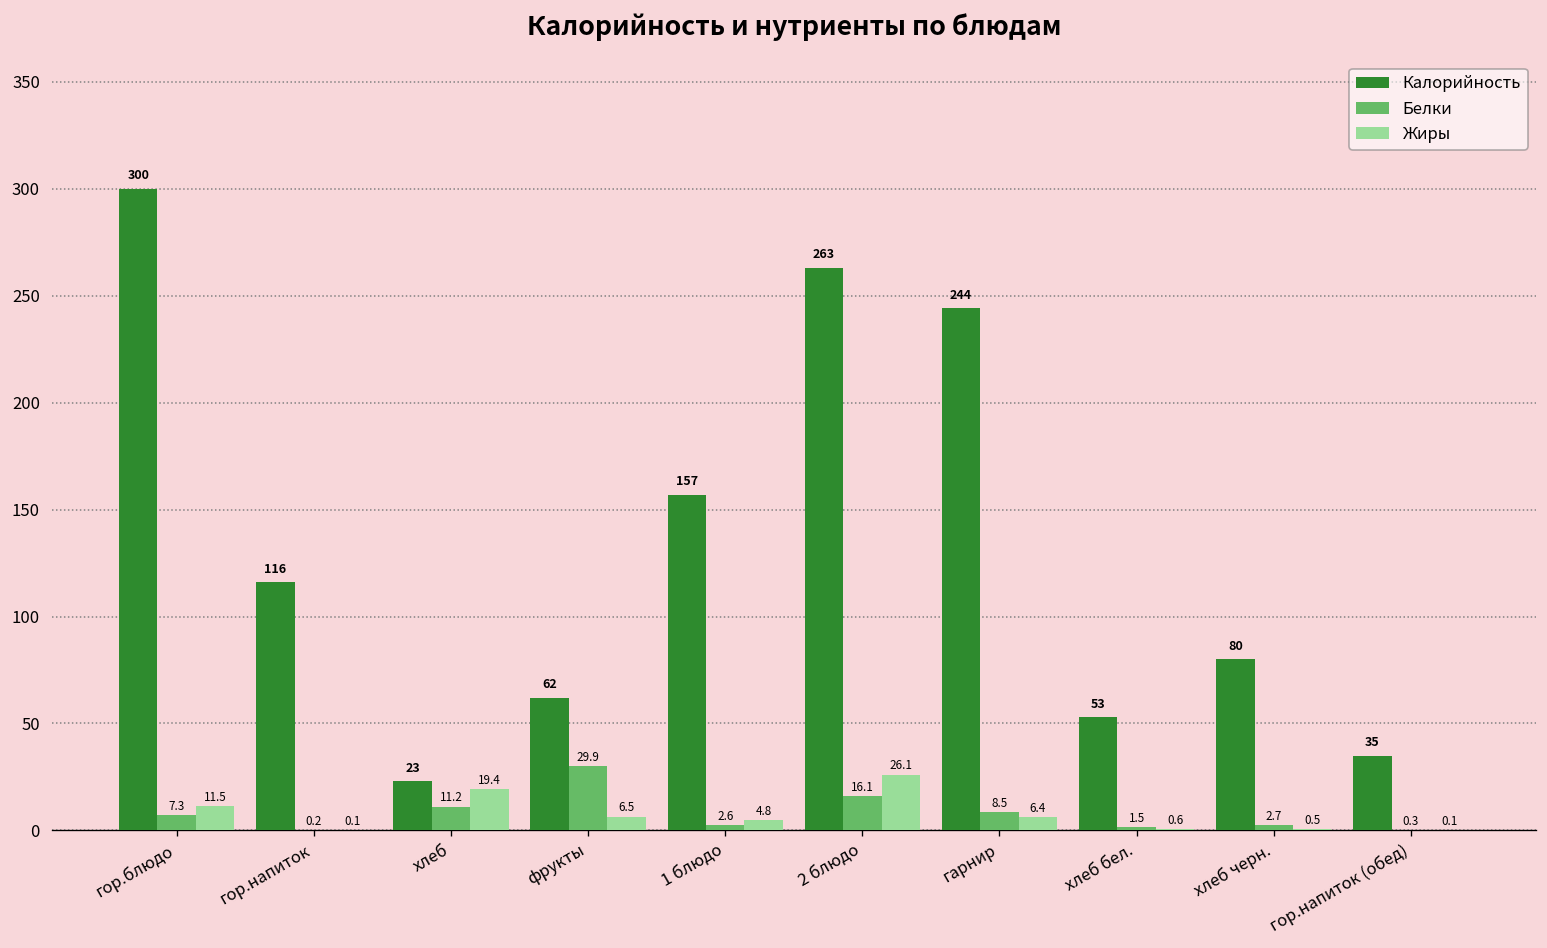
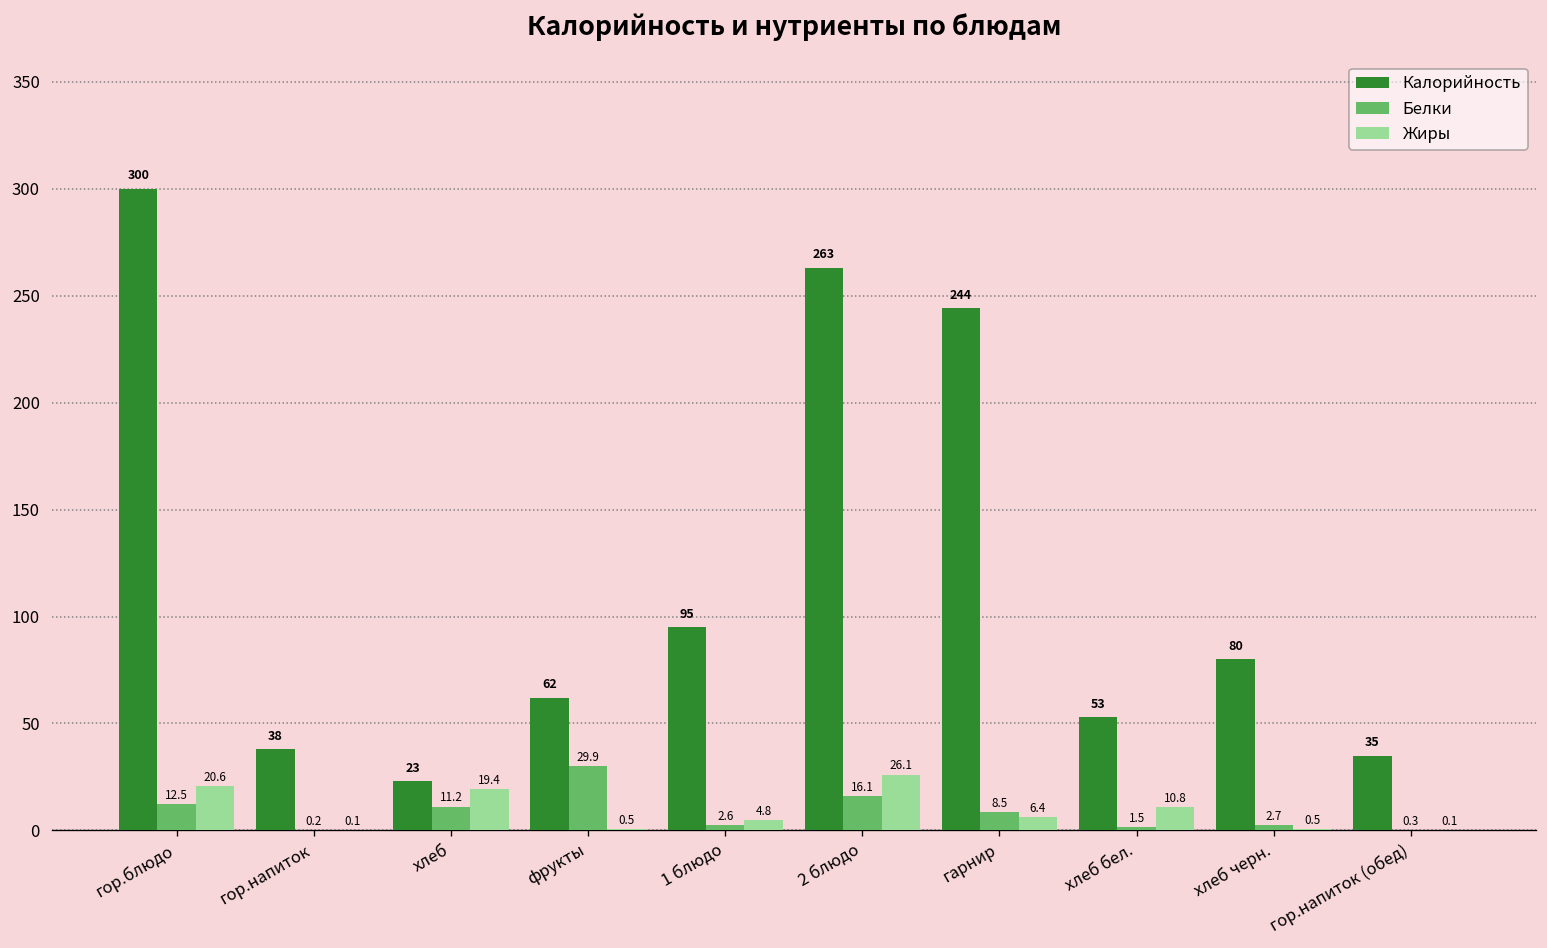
  {
    "Калорийность": {
      "гор.блюдо": 300,
-     "гор.напиток": 116,
+     "гор.напиток": 38,
      "хлеб": 23,
      "фрукты": 62,
-     "1 блюдо": 157,
+     "1 блюдо": 95,
      "2 блюдо": 263,
      "гарнир": 244,
      "хлеб бел.": 53,
      "хлеб черн.": 80,
      "гор.напиток (обед)": 35
    },
    "Белки": {
-     "гор.блюдо": 7.3,
+     "гор.блюдо": 12.5,
      "гор.напиток": 0.2,
      "хлеб": 11.2,
      "фрукты": 29.9,
      "1 блюдо": 2.6,
      "2 блюдо": 16.1,
      "гарнир": 8.5,
      "хлеб бел.": 1.5,
      "хлеб черн.": 2.7,
      "гор.напиток (обед)": 0.3
    },
    "Жиры": {
-     "гор.блюдо": 11.5,
+     "гор.блюдо": 20.6,
      "гор.напиток": 0.1,
      "хлеб": 19.4,
-     "фрукты": 6.5,
+     "фрукты": 0.5,
      "1 блюдо": 4.8,
      "2 блюдо": 26.1,
      "гарнир": 6.4,
-     "хлеб бел.": 0.6,
+     "хлеб бел.": 10.8,
      "хлеб черн.": 0.5,
      "гор.напиток (обед)": 0.1
    }
  }
